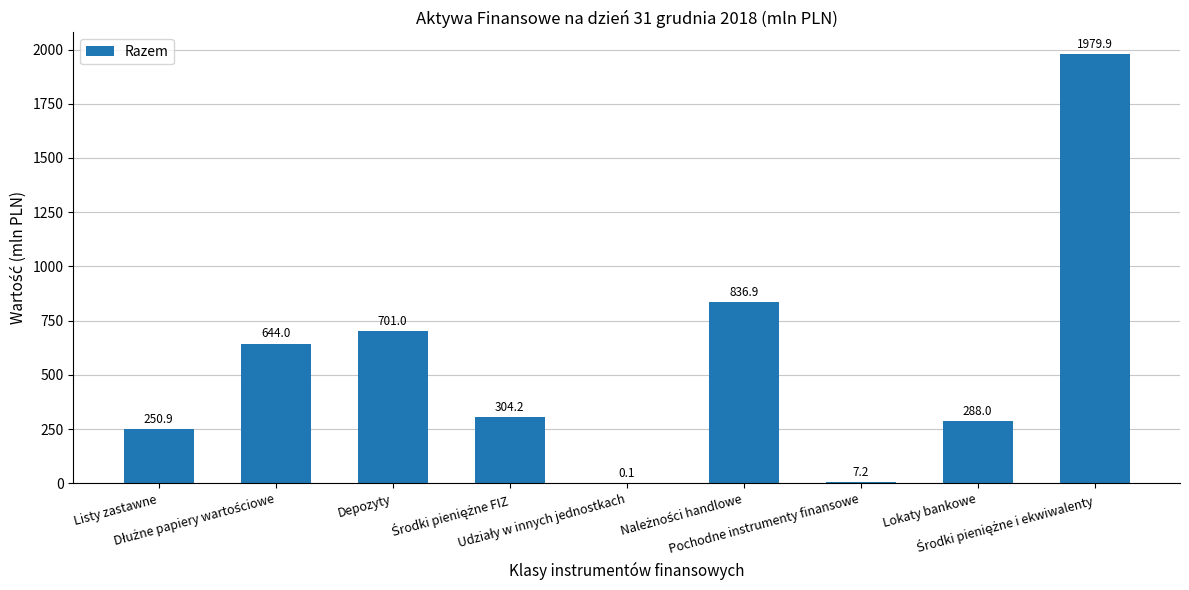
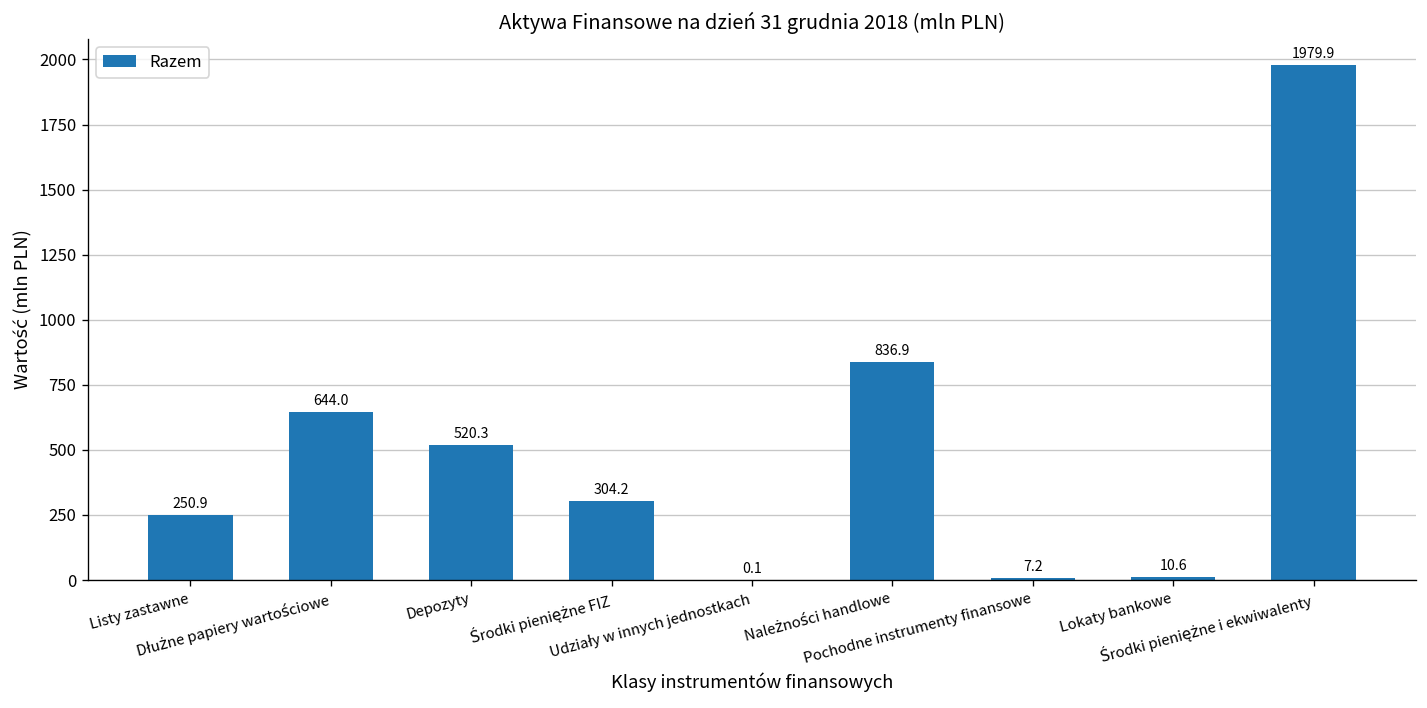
  {
    "Listy zastawne": 250.9,
    "Dłużne papiery wartościowe": 644.0,
-   "Depozyty": 701.0,
+   "Depozyty": 520.3,
    "Środki pieniężne FIZ": 304.2,
    "Udziały w innych jednostkach": 0.1,
    "Należności handlowe": 836.9,
    "Pochodne instrumenty finansowe": 7.2,
-   "Lokaty bankowe": 288.0,
+   "Lokaty bankowe": 10.6,
    "Środki pieniężne i ekwiwalenty": 1979.9
  }
